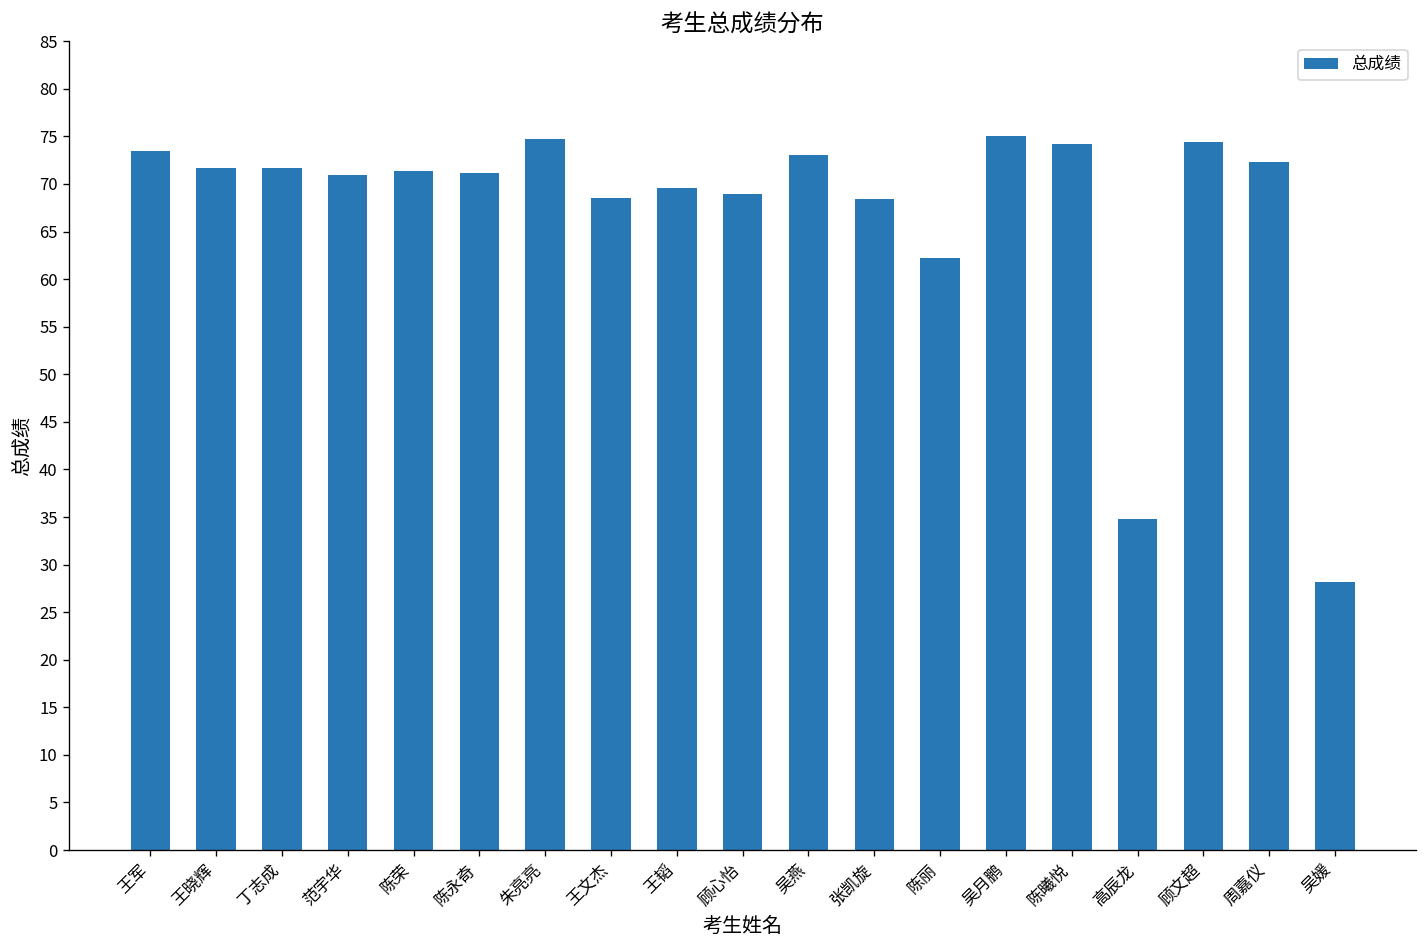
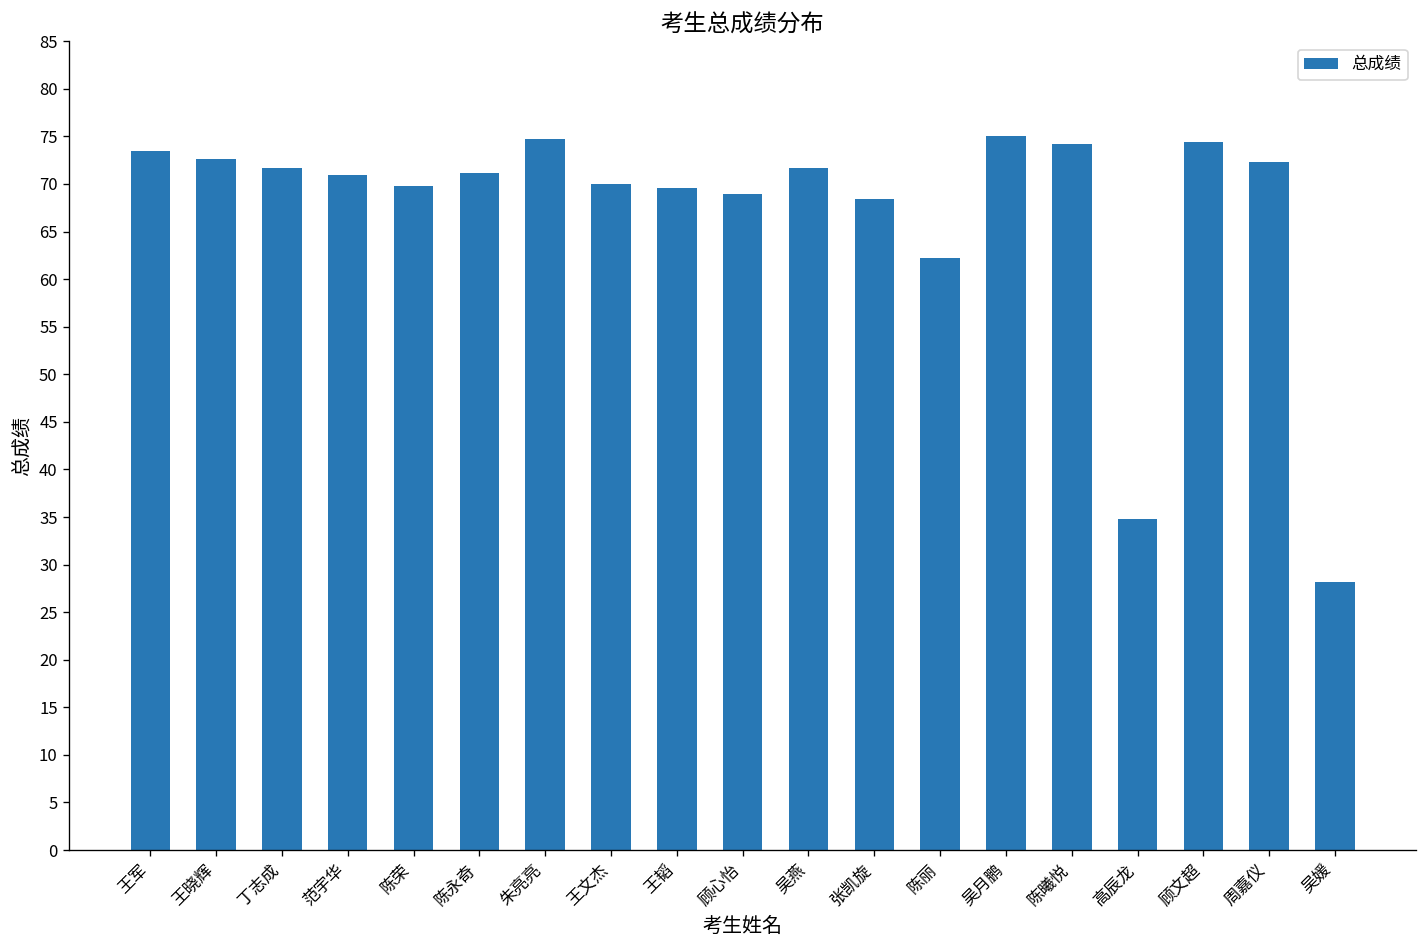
  {
    "王军": 73,
-   "王晓辉": 72,
+   "王晓辉": 73,
    "丁志成": 72,
    "范宇华": 71,
-   "陈荣": 71,
+   "陈荣": 70,
    "陈永奇": 71,
    "朱亮亮": 75,
-   "王文杰": 68,
+   "王文杰": 70,
    "王韬": 70,
    "顾心怡": 69,
-   "吴燕": 73,
+   "吴燕": 72,
    "张凯旋": 68,
    "陈丽": 62,
    "吴月鹏": 75,
    "陈曦悦": 74,
    "高辰龙": 35,
    "顾文超": 74,
    "周嘉仪": 72,
    "吴媛": 28
  }
